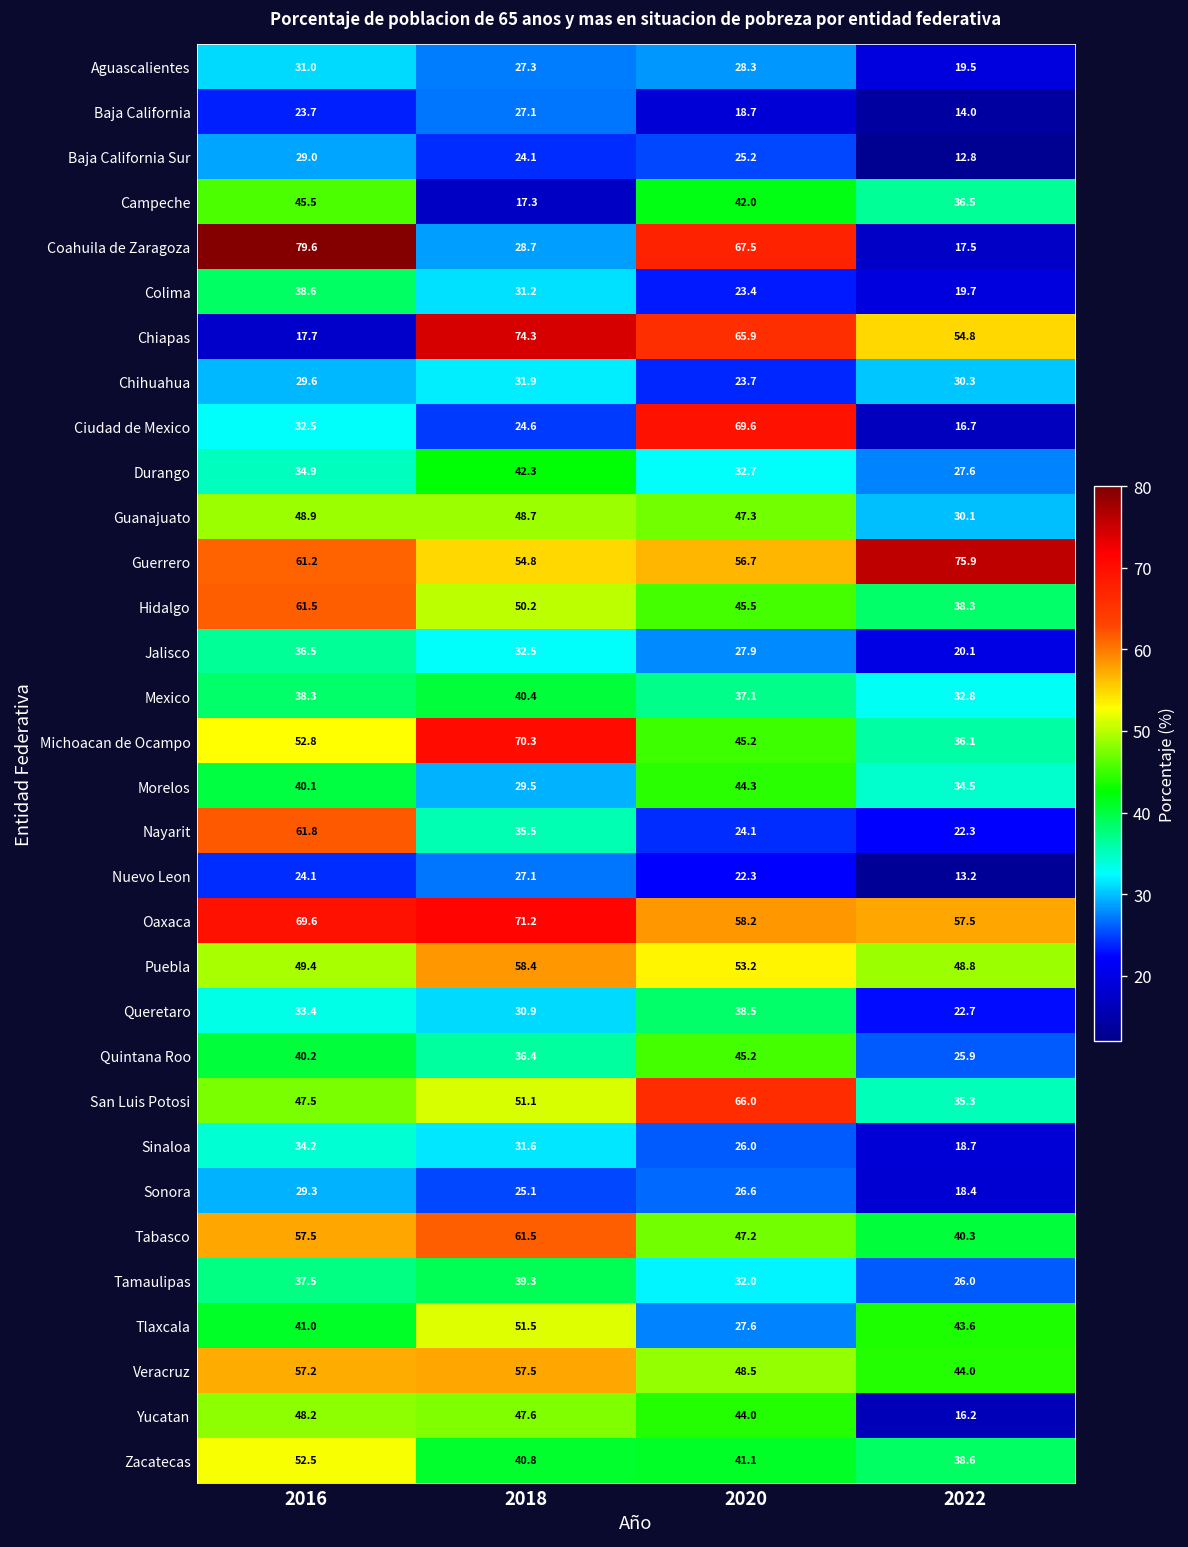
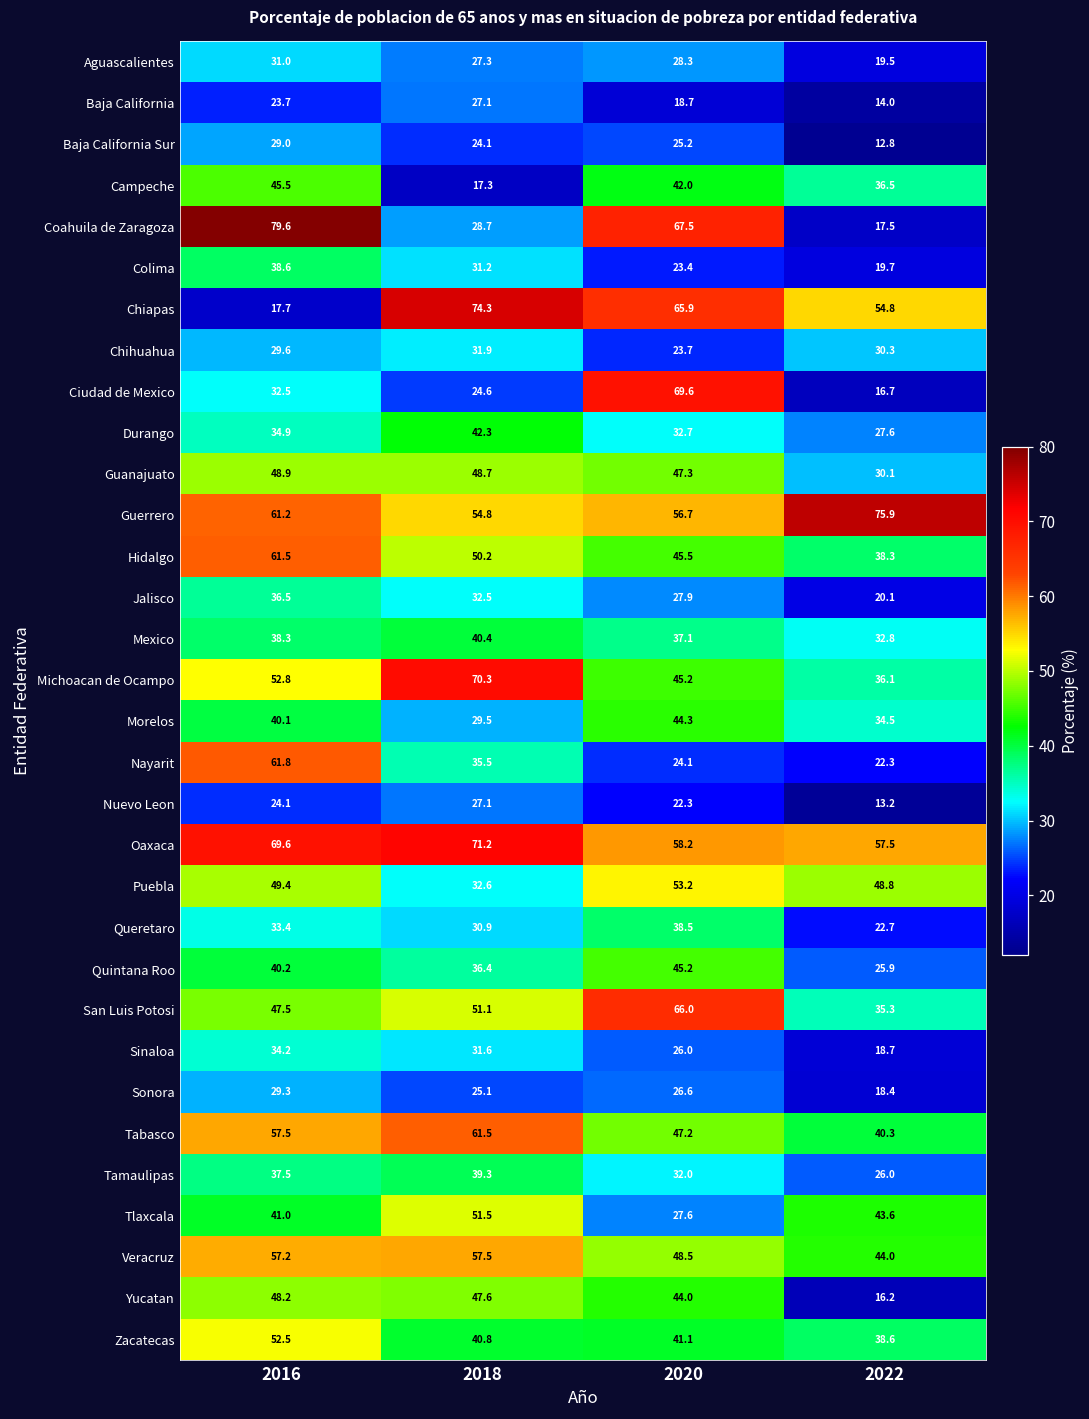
  {
    "Aguascalientes": {
      "2016": 31.0,
      "2018": 27.3,
      "2020": 28.3,
      "2022": 19.5
    },
    "Baja California": {
      "2016": 23.7,
      "2018": 27.1,
      "2020": 18.7,
      "2022": 14.0
    },
    "Baja California Sur": {
      "2016": 29.0,
      "2018": 24.1,
      "2020": 25.2,
      "2022": 12.8
    },
    "Campeche": {
      "2016": 45.5,
      "2018": 17.3,
      "2020": 42.0,
      "2022": 36.5
    },
    "Coahuila de Zaragoza": {
      "2016": 79.6,
      "2018": 28.7,
      "2020": 67.5,
      "2022": 17.5
    },
    "Colima": {
      "2016": 38.6,
      "2018": 31.2,
      "2020": 23.4,
      "2022": 19.7
    },
    "Chiapas": {
      "2016": 17.7,
      "2018": 74.3,
      "2020": 65.9,
      "2022": 54.8
    },
    "Chihuahua": {
      "2016": 29.6,
      "2018": 31.9,
      "2020": 23.7,
      "2022": 30.3
    },
    "Ciudad de Mexico": {
      "2016": 32.5,
      "2018": 24.6,
      "2020": 69.6,
      "2022": 16.7
    },
    "Durango": {
      "2016": 34.9,
      "2018": 42.3,
      "2020": 32.7,
      "2022": 27.6
    },
    "Guanajuato": {
      "2016": 48.9,
      "2018": 48.7,
      "2020": 47.3,
      "2022": 30.1
    },
    "Guerrero": {
      "2016": 61.2,
      "2018": 54.8,
      "2020": 56.7,
      "2022": 75.9
    },
    "Hidalgo": {
      "2016": 61.5,
      "2018": 50.2,
      "2020": 45.5,
      "2022": 38.3
    },
    "Jalisco": {
      "2016": 36.5,
      "2018": 32.5,
      "2020": 27.9,
      "2022": 20.1
    },
    "Mexico": {
      "2016": 38.3,
      "2018": 40.4,
      "2020": 37.1,
      "2022": 32.8
    },
    "Michoacan de Ocampo": {
      "2016": 52.8,
      "2018": 70.3,
      "2020": 45.2,
      "2022": 36.1
    },
    "Morelos": {
      "2016": 40.1,
      "2018": 29.5,
      "2020": 44.3,
      "2022": 34.5
    },
    "Nayarit": {
      "2016": 61.8,
      "2018": 35.5,
      "2020": 24.1,
      "2022": 22.3
    },
    "Nuevo Leon": {
      "2016": 24.1,
      "2018": 27.1,
      "2020": 22.3,
      "2022": 13.2
    },
    "Oaxaca": {
      "2016": 69.6,
      "2018": 71.2,
      "2020": 58.2,
      "2022": 57.5
    },
    "Puebla": {
      "2016": 49.4,
-     "2018": 58.4,
+     "2018": 32.6,
      "2020": 53.2,
      "2022": 48.8
    },
    "Queretaro": {
      "2016": 33.4,
      "2018": 30.9,
      "2020": 38.5,
      "2022": 22.7
    },
    "Quintana Roo": {
      "2016": 40.2,
      "2018": 36.4,
      "2020": 45.2,
      "2022": 25.9
    },
    "San Luis Potosi": {
      "2016": 47.5,
      "2018": 51.1,
      "2020": 66.0,
      "2022": 35.3
    },
    "Sinaloa": {
      "2016": 34.2,
      "2018": 31.6,
      "2020": 26.0,
      "2022": 18.7
    },
    "Sonora": {
      "2016": 29.3,
      "2018": 25.1,
      "2020": 26.6,
      "2022": 18.4
    },
    "Tabasco": {
      "2016": 57.5,
      "2018": 61.5,
      "2020": 47.2,
      "2022": 40.3
    },
    "Tamaulipas": {
      "2016": 37.5,
      "2018": 39.3,
      "2020": 32.0,
      "2022": 26.0
    },
    "Tlaxcala": {
      "2016": 41.0,
      "2018": 51.5,
      "2020": 27.6,
      "2022": 43.6
    },
    "Veracruz": {
      "2016": 57.2,
      "2018": 57.5,
      "2020": 48.5,
      "2022": 44.0
    },
    "Yucatan": {
      "2016": 48.2,
      "2018": 47.6,
      "2020": 44.0,
      "2022": 16.2
    },
    "Zacatecas": {
      "2016": 52.5,
      "2018": 40.8,
      "2020": 41.1,
      "2022": 38.6
    }
  }
